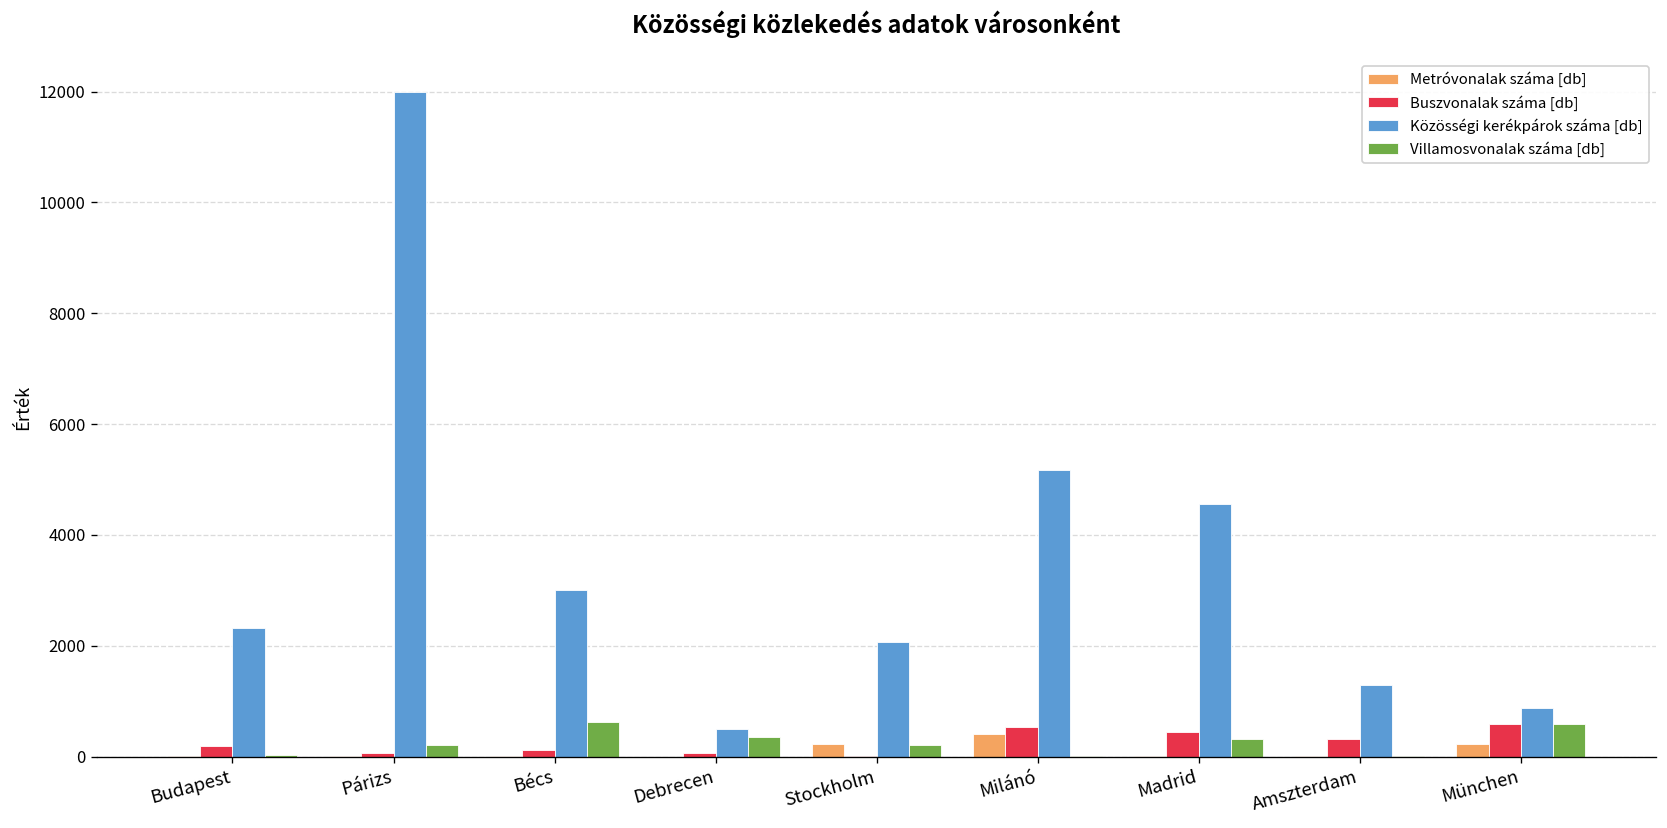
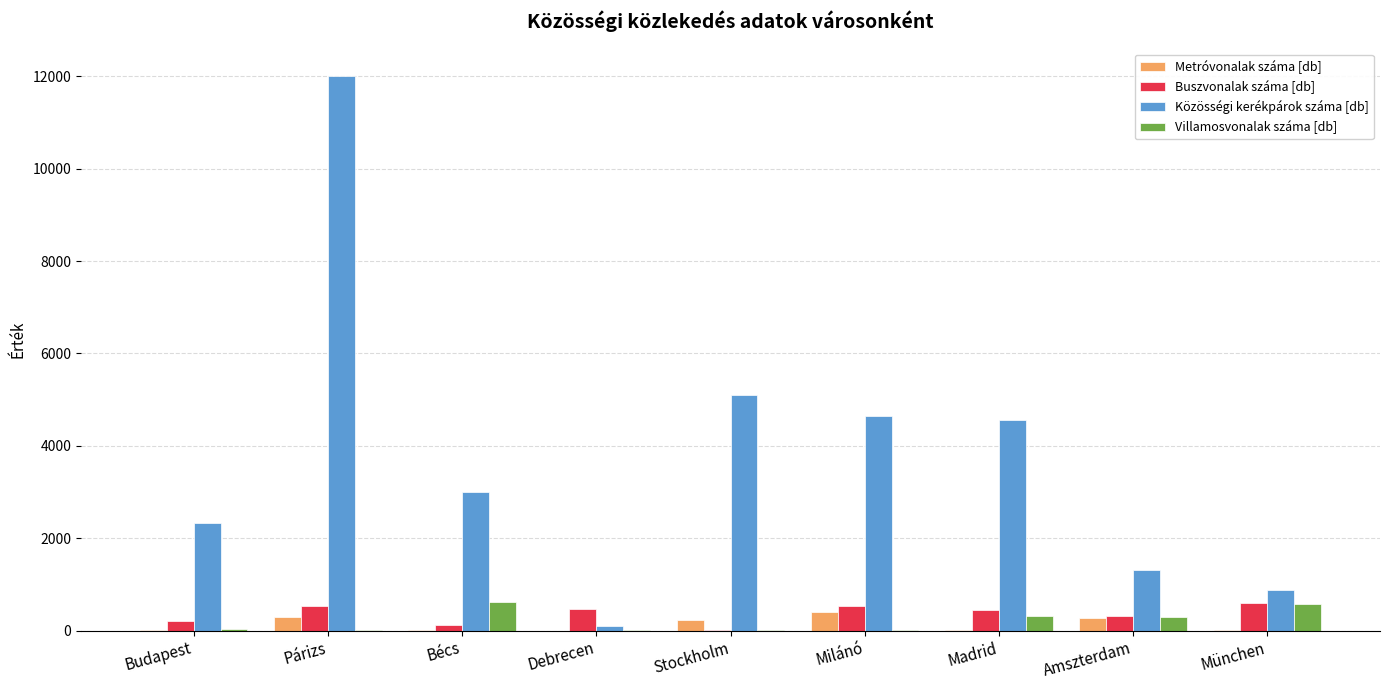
  {
    "Metróvonalak száma [db]": {
-     "Párizs": 0,
+     "Párizs": 300,
      "Debrecen": 0,
      "Stockholm": 200,
      "Milánó": 400,
-     "Amszterdam": 0,
-     "München": 200
+     "Amszterdam": 300,
+     "München": 0
    },
    "Buszvonalak száma [db]": {
      "Budapest": 200,
-     "Párizs": 100,
+     "Párizs": 500,
      "Bécs": 100,
-     "Debrecen": 100,
+     "Debrecen": 500,
      "Milánó": 500,
      "Madrid": 400,
      "Amszterdam": 300,
      "München": 600
    },
    "Közösségi kerékpárok száma [db]": {
      "Budapest": 2300,
      "Párizs": 12000,
      "Bécs": 3000,
-     "Debrecen": 500,
-     "Stockholm": 2100,
-     "Milánó": 5200,
+     "Debrecen": 100,
+     "Stockholm": 5100,
+     "Milánó": 4700,
      "Madrid": 4600,
      "Amszterdam": 1300,
      "München": 900
    },
    "Villamosvonalak száma [db]": {
-     "Párizs": 200,
+     "Párizs": 0,
      "Bécs": 600,
-     "Debrecen": 400,
-     "Stockholm": 200,
+     "Debrecen": 0,
+     "Stockholm": 0,
      "Madrid": 300,
-     "Amszterdam": 0,
+     "Amszterdam": 300,
      "München": 600
    }
  }
